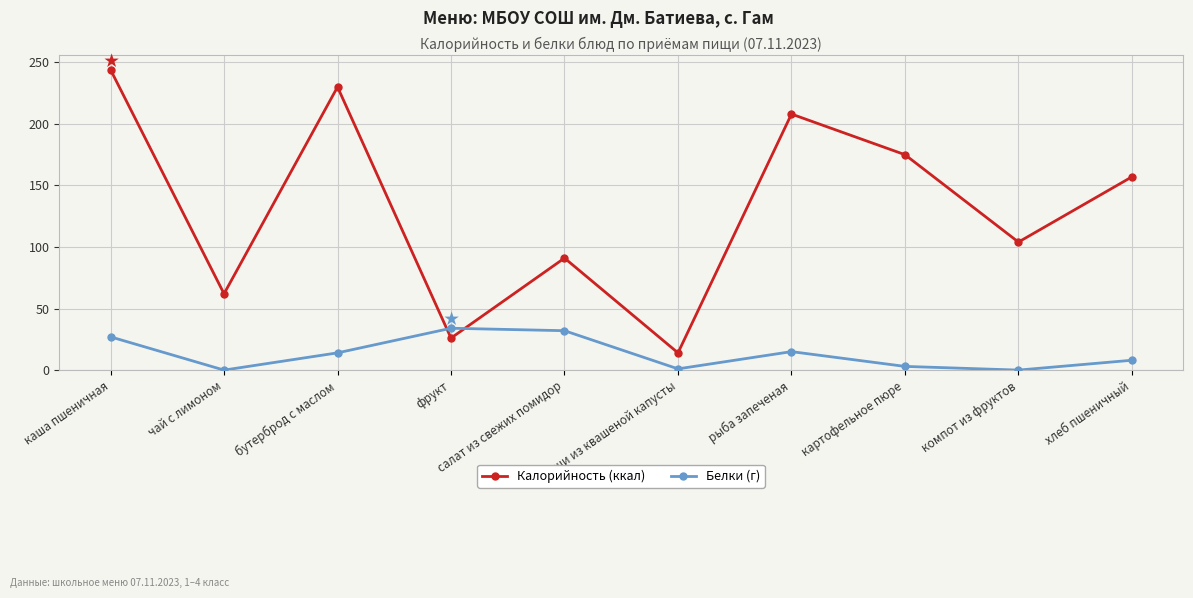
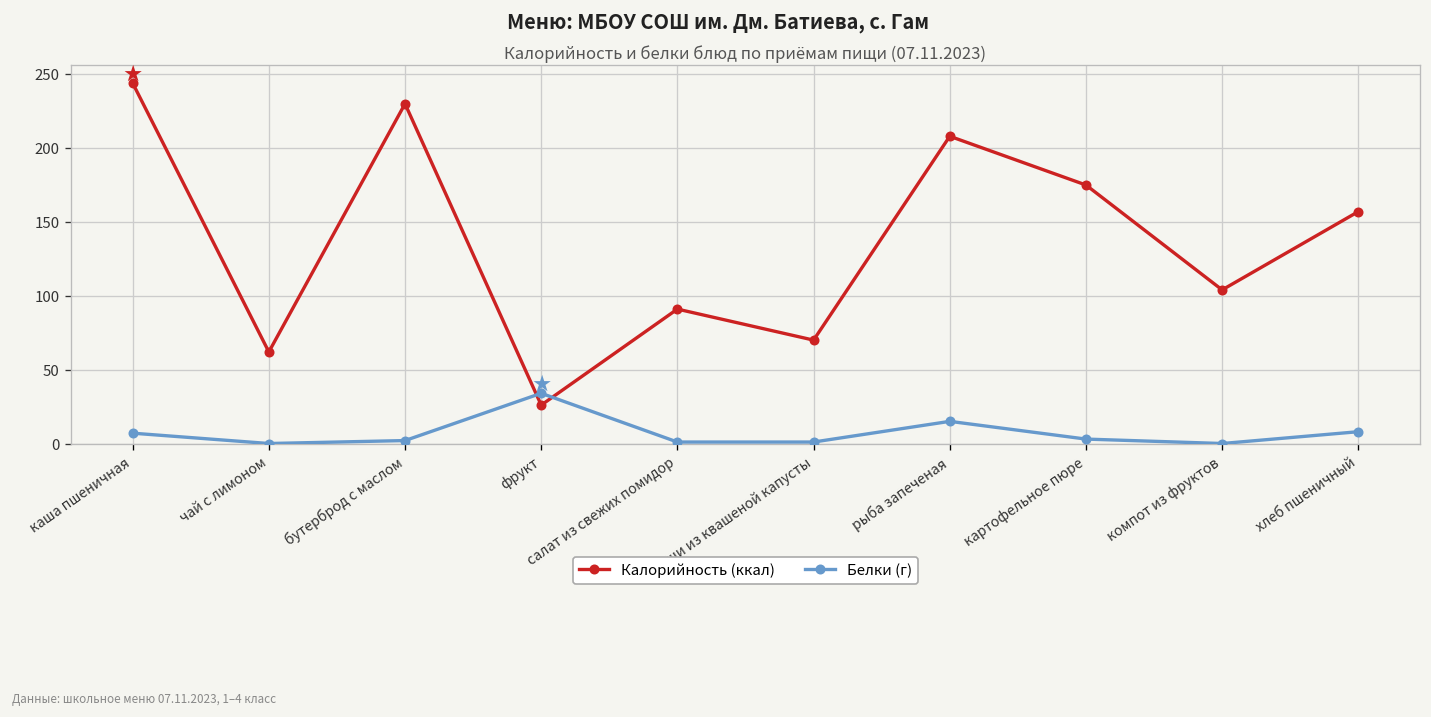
  {
    "Калорийность (ккал)": {
      "каша пшеничная": 244,
      "чай с лимоном": 62,
      "бутерброд с маслом": 230,
      "фрукт": 26,
      "салат из свежих помидор": 91,
-     "щи из квашеной капусты": 14,
+     "щи из квашеной капусты": 70,
      "рыба запеченая": 208,
      "картофельное пюре": 175,
      "компот из фруктов": 104,
      "хлеб пшеничный": 157
    },
    "Белки (г)": {
-     "каша пшеничная": 27,
+     "каша пшеничная": 7,
      "чай с лимоном": 0,
-     "бутерброд с маслом": 14,
+     "бутерброд с маслом": 2,
      "фрукт": 34,
-     "салат из свежих помидор": 32,
+     "салат из свежих помидор": 1,
      "щи из квашеной капусты": 1,
      "рыба запеченая": 15,
      "картофельное пюре": 3,
      "компот из фруктов": 0,
      "хлеб пшеничный": 8
    }
  }
